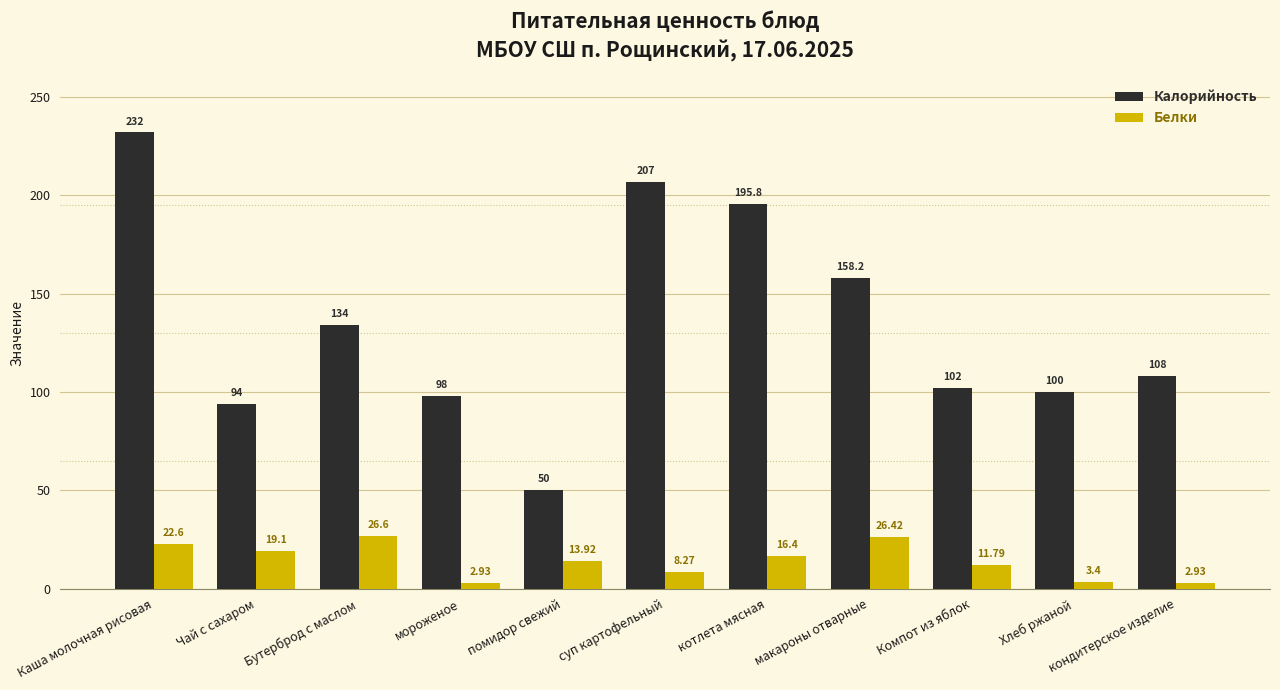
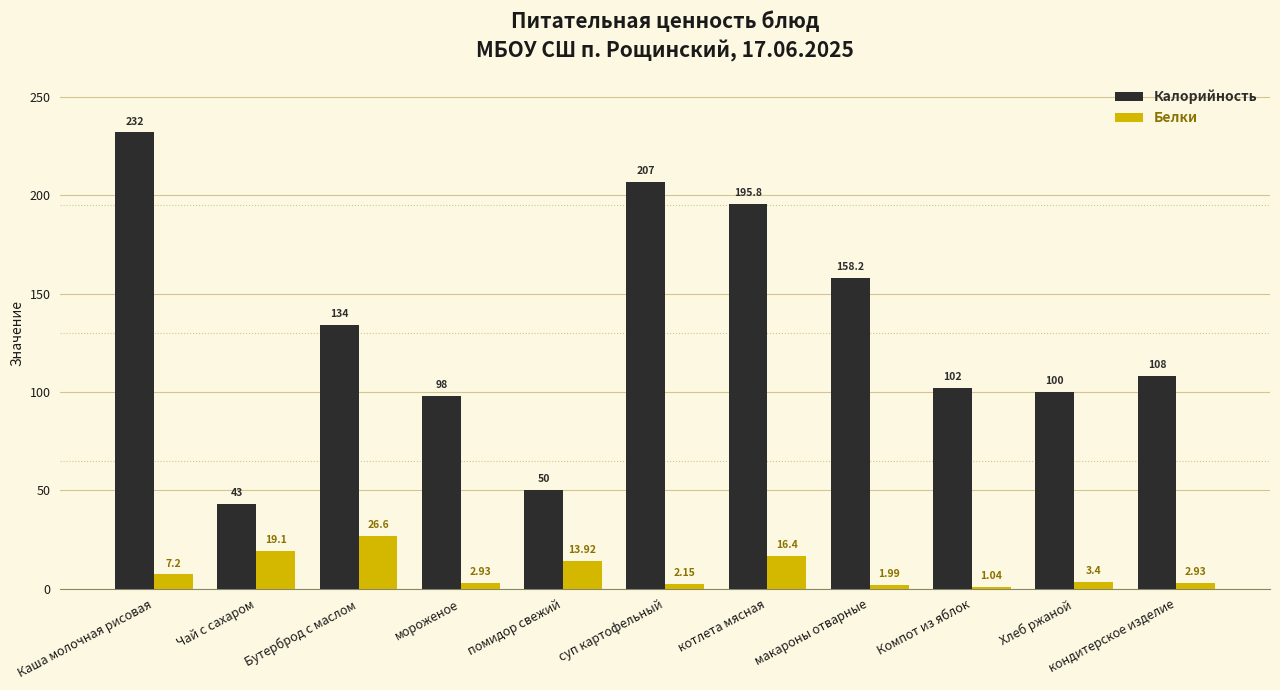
  {
    "Калорийность": {
      "Каша молочная рисовая": 232,
-     "Чай с сахаром": 94,
+     "Чай с сахаром": 43,
      "Бутерброд с маслом": 134,
      "мороженое": 98,
      "помидор свежий": 50,
      "суп картофельный": 207,
      "котлета мясная": 195.8,
      "макароны отварные": 158.2,
      "Компот из яблок": 102,
      "Хлеб ржаной": 100,
      "кондитерское изделие": 108
    },
    "Белки": {
-     "Каша молочная рисовая": 22.6,
+     "Каша молочная рисовая": 7.2,
      "Чай с сахаром": 19.1,
      "Бутерброд с маслом": 26.6,
      "мороженое": 2.93,
      "помидор свежий": 13.92,
-     "суп картофельный": 8.27,
+     "суп картофельный": 2.15,
      "котлета мясная": 16.4,
-     "макароны отварные": 26.42,
-     "Компот из яблок": 11.79,
+     "макароны отварные": 1.99,
+     "Компот из яблок": 1.04,
      "Хлеб ржаной": 3.4,
      "кондитерское изделие": 2.93
    }
  }
